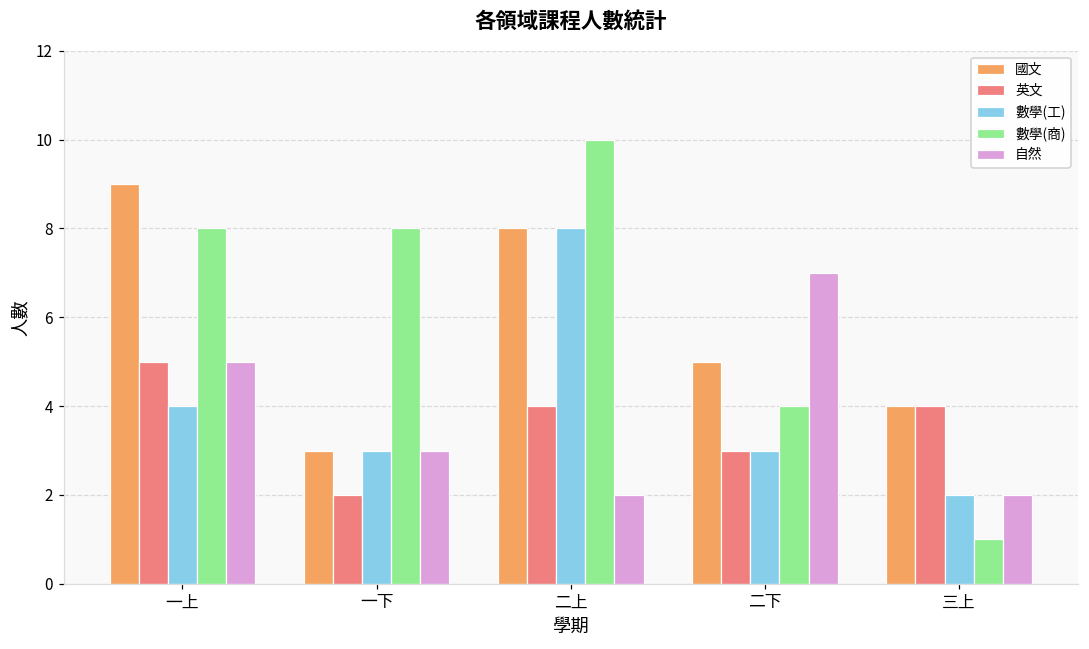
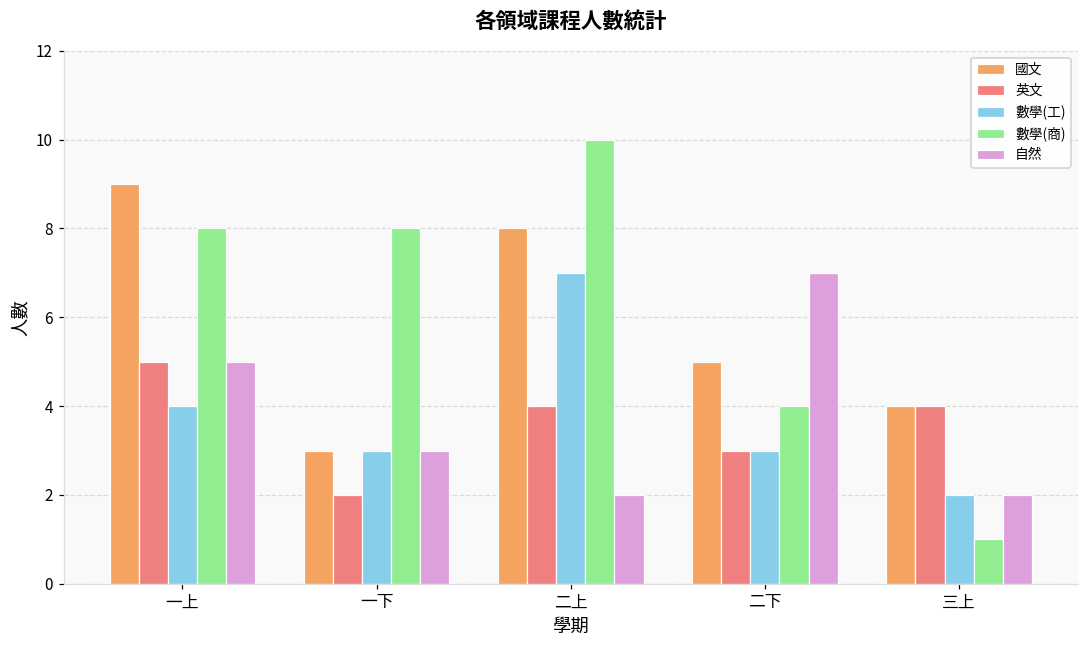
  {
    "數學(工)": {
      "一上": 4,
      "一下": 3,
-     "二上": 8,
+     "二上": 7,
      "二下": 3,
      "三上": 2
    },
    "數學(商)": {
      "一上": 8,
      "一下": 8,
      "二上": 10,
      "二下": 4,
      "三上": 1
    },
    "自然": {
      "一上": 5,
      "一下": 3,
      "二上": 2,
      "二下": 7,
      "三上": 2
    }
  }
